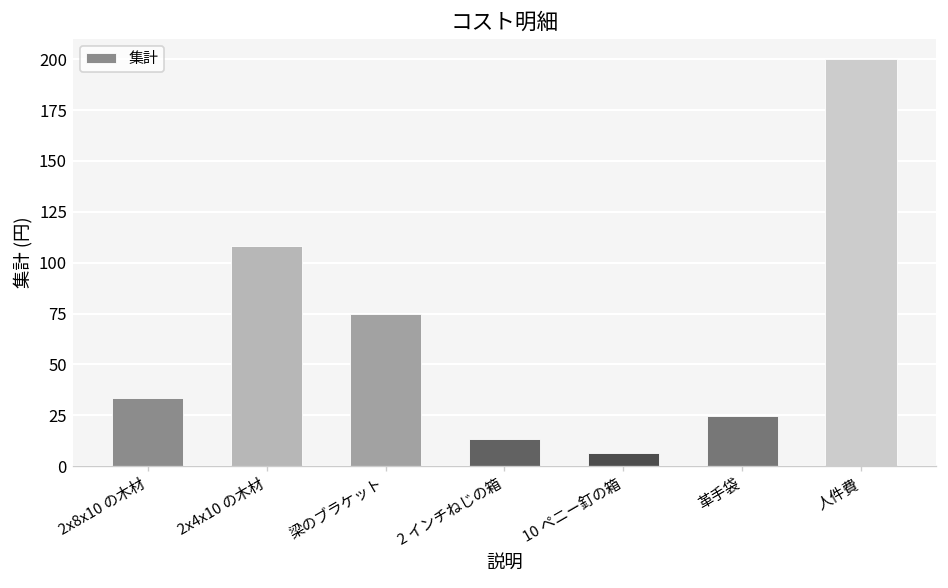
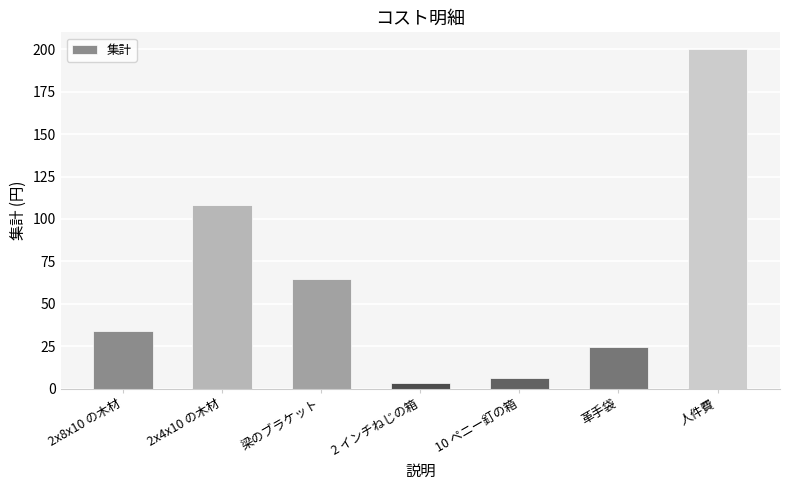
  {
    "2x8x10 の木材": 34,
    "2x4x10 の木材": 108,
-   "梁のブラケット": 75,
-   "2 インチねじの箱": 13,
+   "梁のブラケット": 65,
+   "2 インチねじの箱": 3,
    "10 ペニー釘の箱": 7,
    "革手袋": 25,
    "人件費": 200
  }
